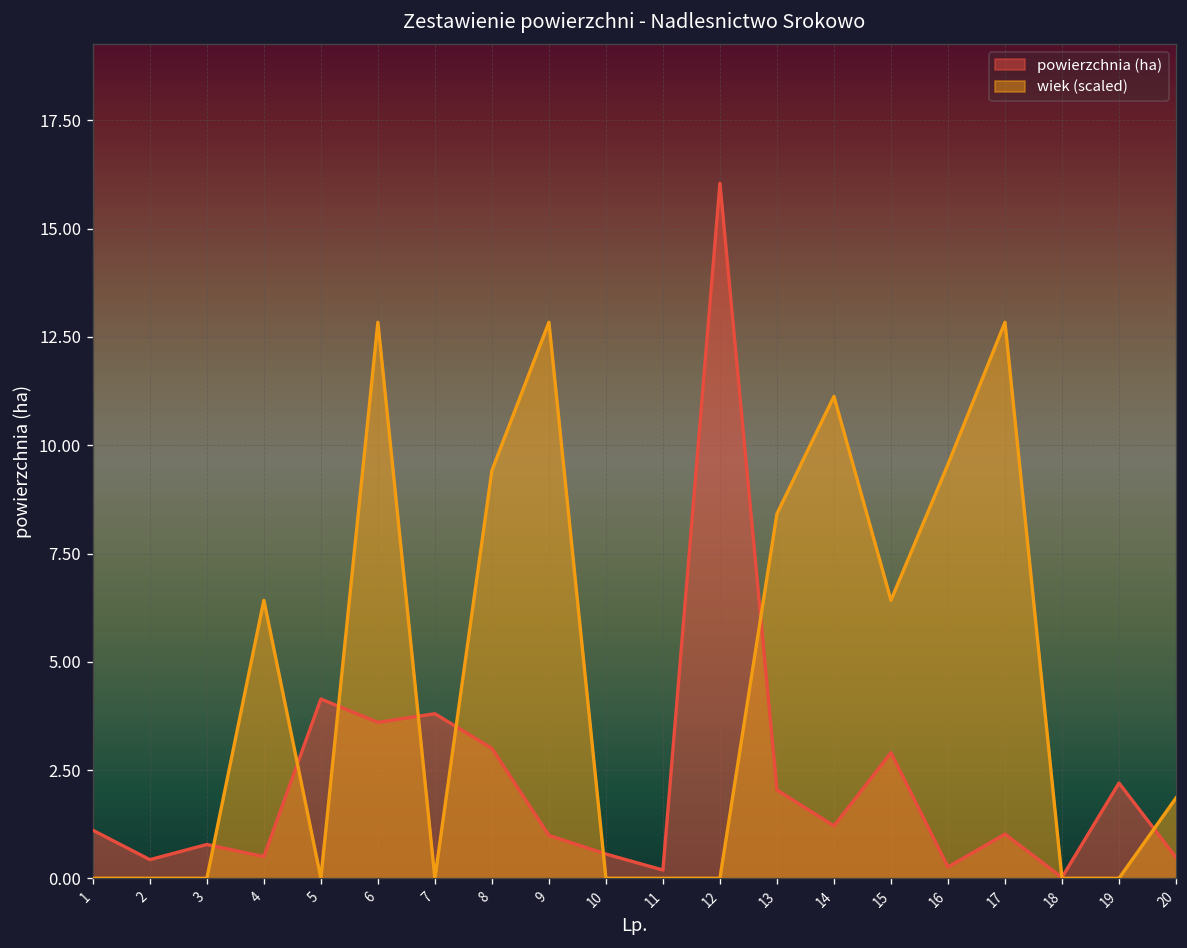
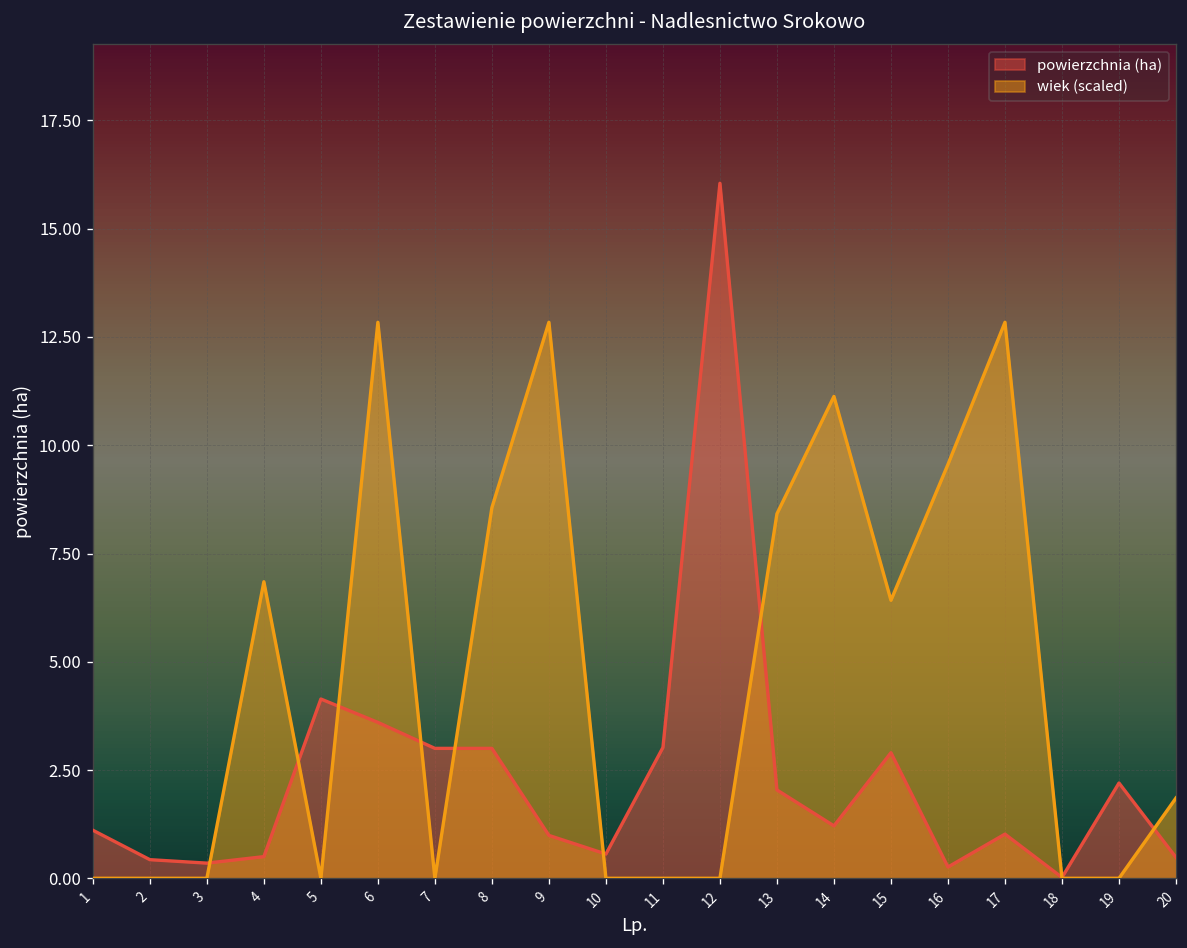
  {
    "powierzchnia (ha)": {
      "1": 1.1,
      "2": 0.4,
-     "3": 0.8,
+     "3": 0.4,
      "4": 0.5,
      "5": 4.1,
      "6": 3.6,
-     "7": 3.8,
+     "7": 3.0,
      "8": 3.0,
      "9": 1.0,
      "10": 0.6,
-     "11": 0.2,
+     "11": 3.0,
      "12": 16.1,
      "13": 2.0,
      "14": 1.2,
      "15": 2.9,
      "16": 0.3,
      "17": 1.0,
      "19": 2.2,
      "20": 0.5
    },
    "wiek (scaled)": {
      "1": 0.0,
      "2": 0.0,
      "3": 0.0,
-     "4": 6.4,
+     "4": 6.8,
      "5": 0.0,
      "6": 12.8,
      "7": 0.0,
-     "8": 9.4,
+     "8": 8.6,
      "9": 12.8,
      "10": 0.0,
      "11": 0.0,
      "12": 0.0,
      "13": 8.4,
      "14": 11.1,
      "15": 6.4,
      "16": 9.6,
      "17": 12.8,
      "19": 0.0,
      "20": 1.9
    }
  }
